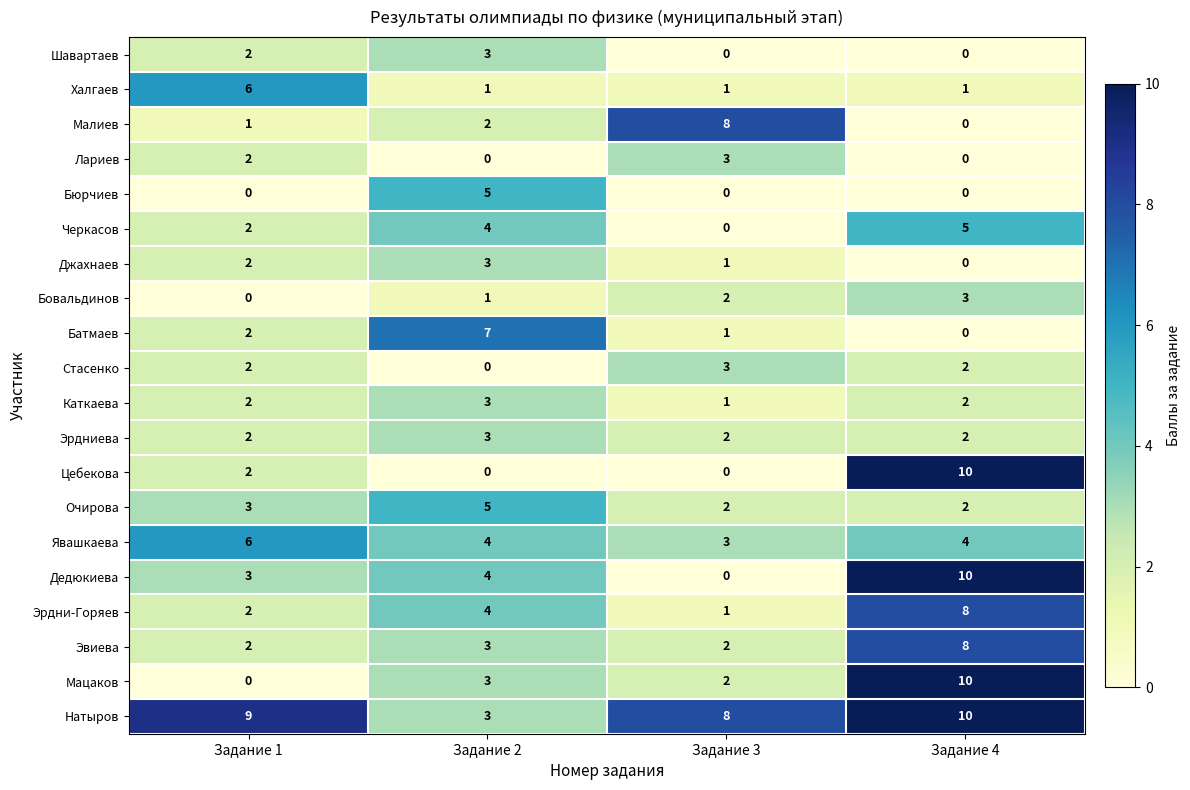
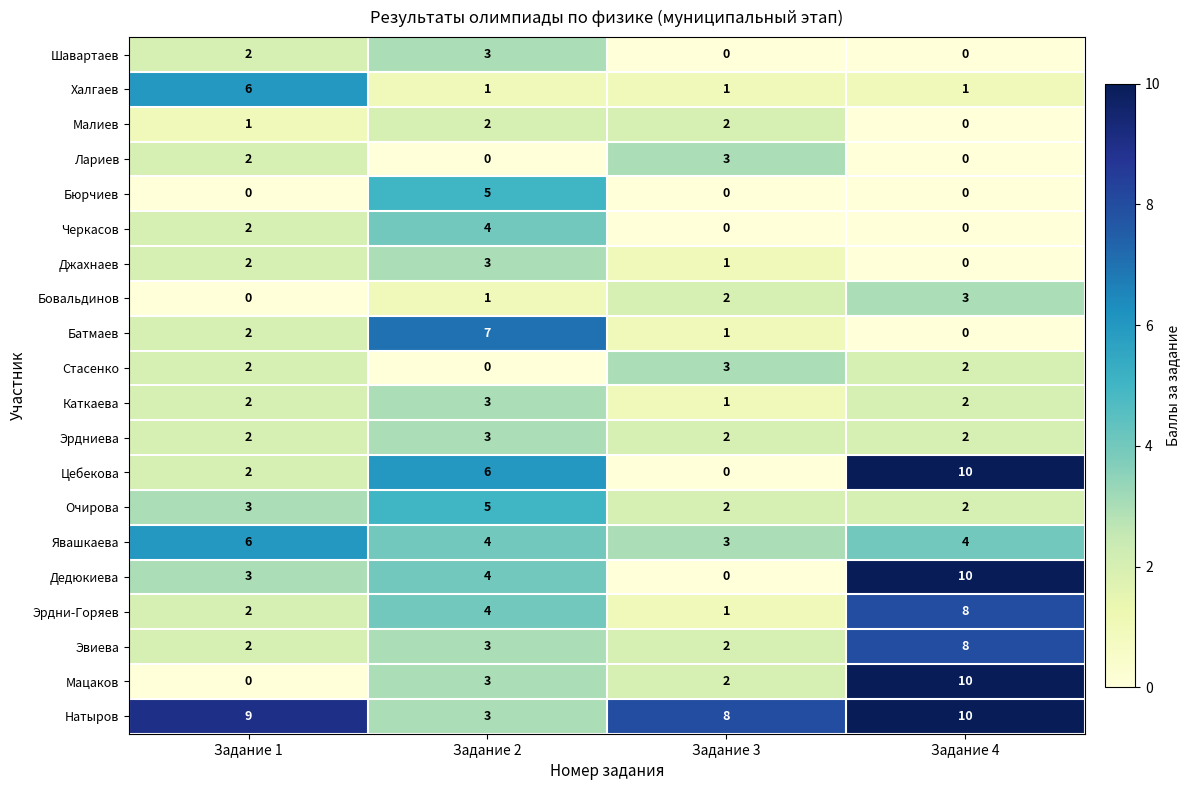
  {
    "Шавартаев": {
      "Задание 1": 2,
      "Задание 2": 3,
      "Задание 3": 0,
      "Задание 4": 0
    },
    "Халгаев": {
      "Задание 1": 6,
      "Задание 2": 1,
      "Задание 3": 1,
      "Задание 4": 1
    },
    "Малиев": {
      "Задание 1": 1,
      "Задание 2": 2,
-     "Задание 3": 8,
+     "Задание 3": 2,
      "Задание 4": 0
    },
    "Лариев": {
      "Задание 1": 2,
      "Задание 2": 0,
      "Задание 3": 3,
      "Задание 4": 0
    },
    "Бюрчиев": {
      "Задание 1": 0,
      "Задание 2": 5,
      "Задание 3": 0,
      "Задание 4": 0
    },
    "Черкасов": {
      "Задание 1": 2,
      "Задание 2": 4,
      "Задание 3": 0,
-     "Задание 4": 5
+     "Задание 4": 0
    },
    "Джахнаев": {
      "Задание 1": 2,
      "Задание 2": 3,
      "Задание 3": 1,
      "Задание 4": 0
    },
    "Бовальдинов": {
      "Задание 1": 0,
      "Задание 2": 1,
      "Задание 3": 2,
      "Задание 4": 3
    },
    "Батмаев": {
      "Задание 1": 2,
      "Задание 2": 7,
      "Задание 3": 1,
      "Задание 4": 0
    },
    "Стасенко": {
      "Задание 1": 2,
      "Задание 2": 0,
      "Задание 3": 3,
      "Задание 4": 2
    },
    "Каткаева": {
      "Задание 1": 2,
      "Задание 2": 3,
      "Задание 3": 1,
      "Задание 4": 2
    },
    "Эрдниева": {
      "Задание 1": 2,
      "Задание 2": 3,
      "Задание 3": 2,
      "Задание 4": 2
    },
    "Цебекова": {
      "Задание 1": 2,
-     "Задание 2": 0,
+     "Задание 2": 6,
      "Задание 3": 0,
      "Задание 4": 10
    },
    "Очирова": {
      "Задание 1": 3,
      "Задание 2": 5,
      "Задание 3": 2,
      "Задание 4": 2
    },
    "Явашкаева": {
      "Задание 1": 6,
      "Задание 2": 4,
      "Задание 3": 3,
      "Задание 4": 4
    },
    "Дедюкиева": {
      "Задание 1": 3,
      "Задание 2": 4,
      "Задание 3": 0,
      "Задание 4": 10
    },
    "Эрдни-Горяев": {
      "Задание 1": 2,
      "Задание 2": 4,
      "Задание 3": 1,
      "Задание 4": 8
    },
    "Эвиева": {
      "Задание 1": 2,
      "Задание 2": 3,
      "Задание 3": 2,
      "Задание 4": 8
    },
    "Мацаков": {
      "Задание 1": 0,
      "Задание 2": 3,
      "Задание 3": 2,
      "Задание 4": 10
    },
    "Натыров": {
      "Задание 1": 9,
      "Задание 2": 3,
      "Задание 3": 8,
      "Задание 4": 10
    }
  }
